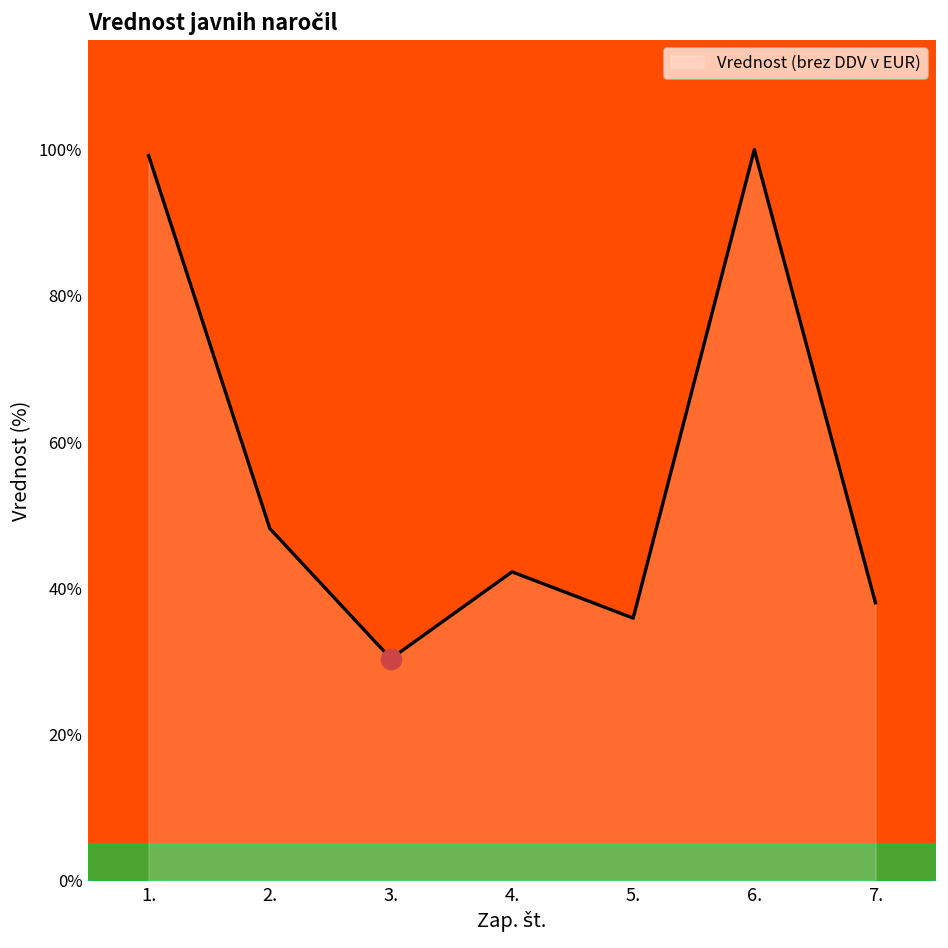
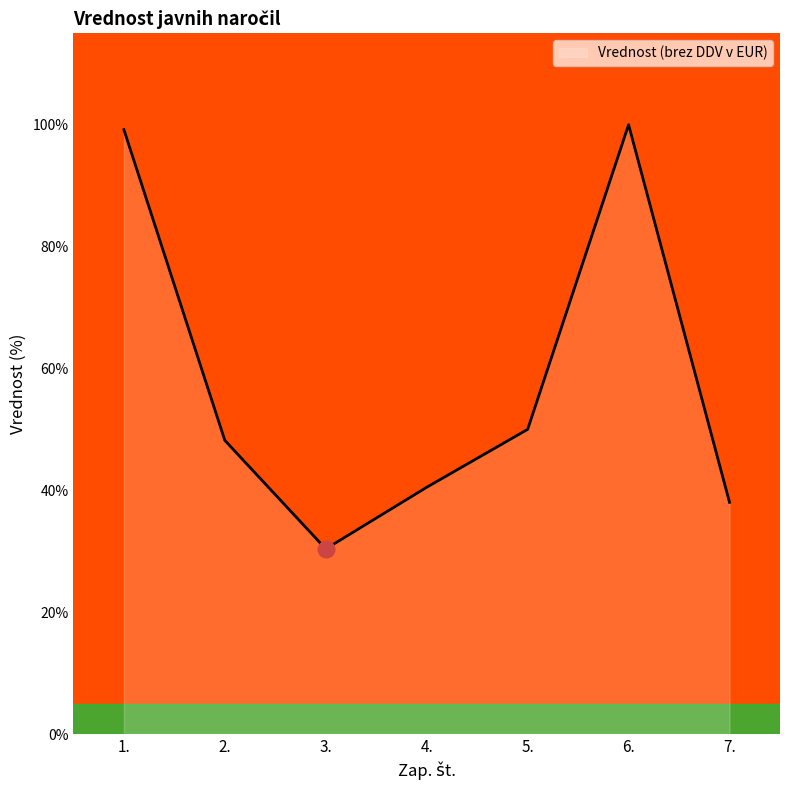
  {
    "Vrednost (brez DDV v EUR)": {
      "1.": "99%",
      "2.": "48%",
-     "4.": "42%",
-     "5.": "36%",
+     "4.": "41%",
+     "5.": "50%",
      "6.": "100%",
      "7.": "38%"
    }
  }
